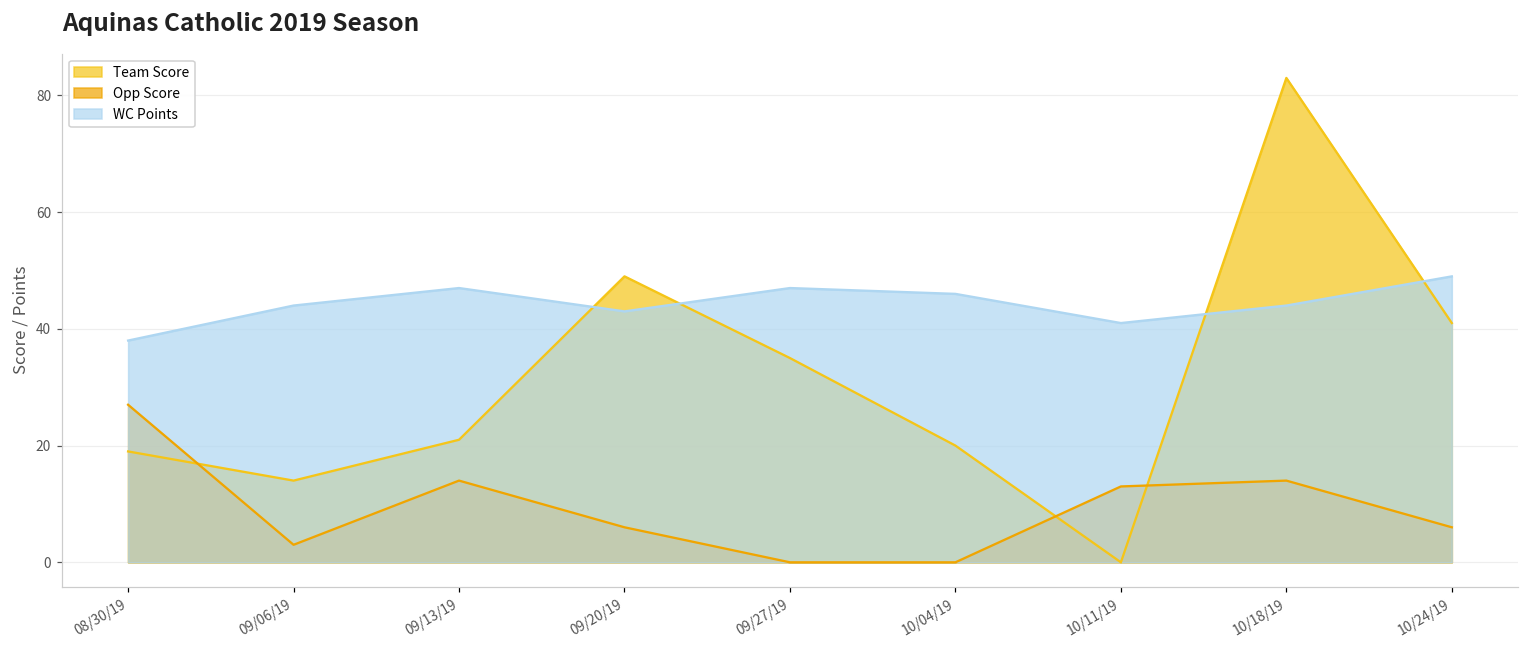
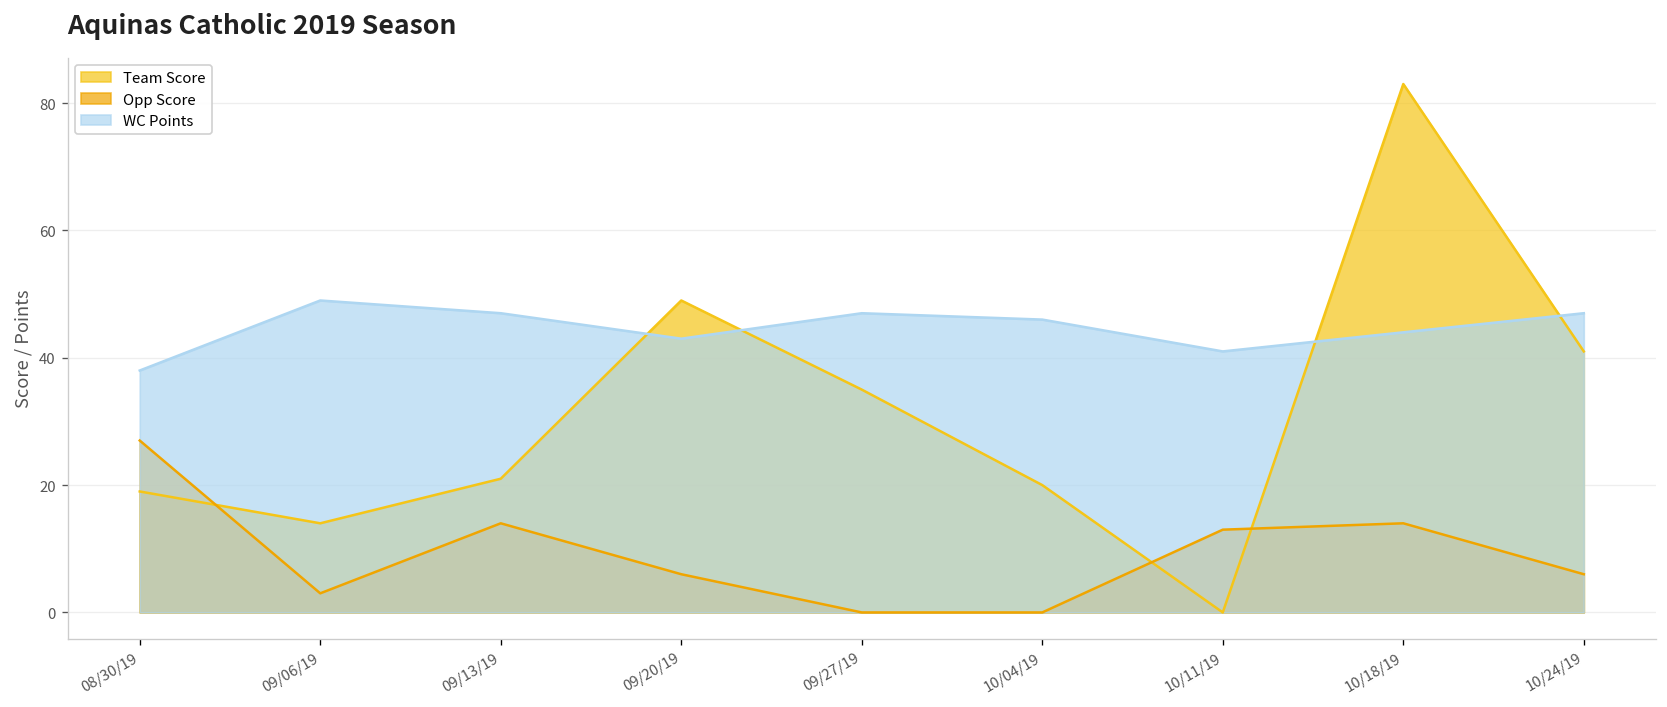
  {
    "WC Points": {
      "08/30/19": 38,
-     "09/06/19": 44,
+     "09/06/19": 49,
      "09/13/19": 47,
      "09/20/19": 43,
      "09/27/19": 47,
      "10/04/19": 46,
      "10/11/19": 41,
      "10/18/19": 44,
-     "10/24/19": 49
+     "10/24/19": 47
    }
  }
